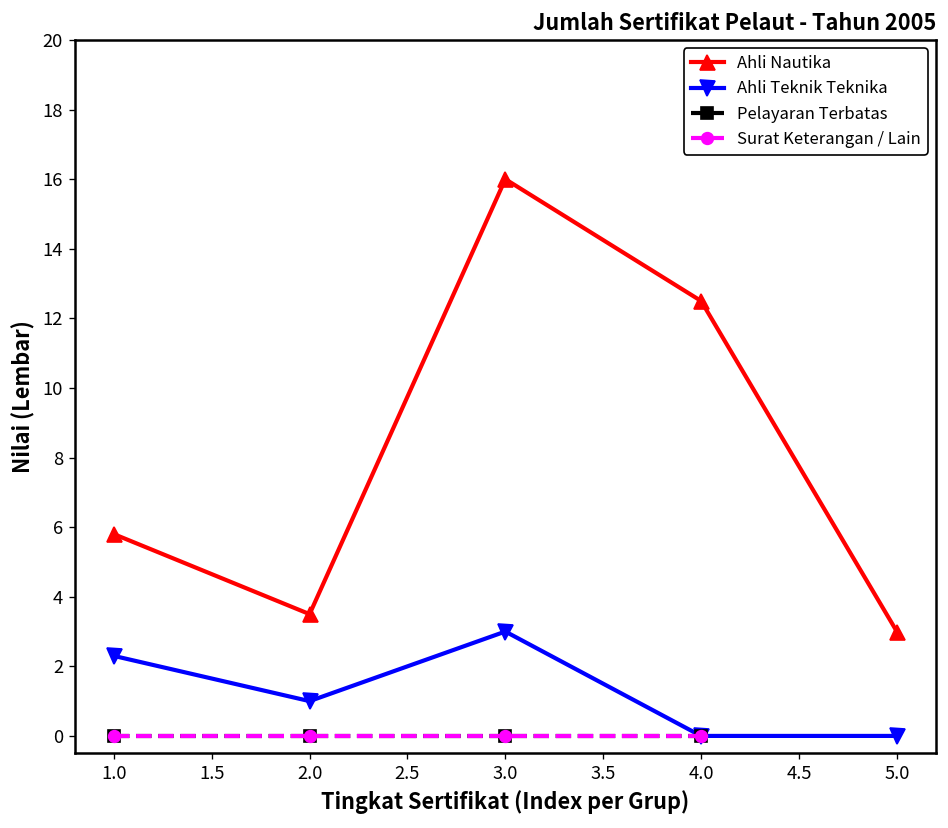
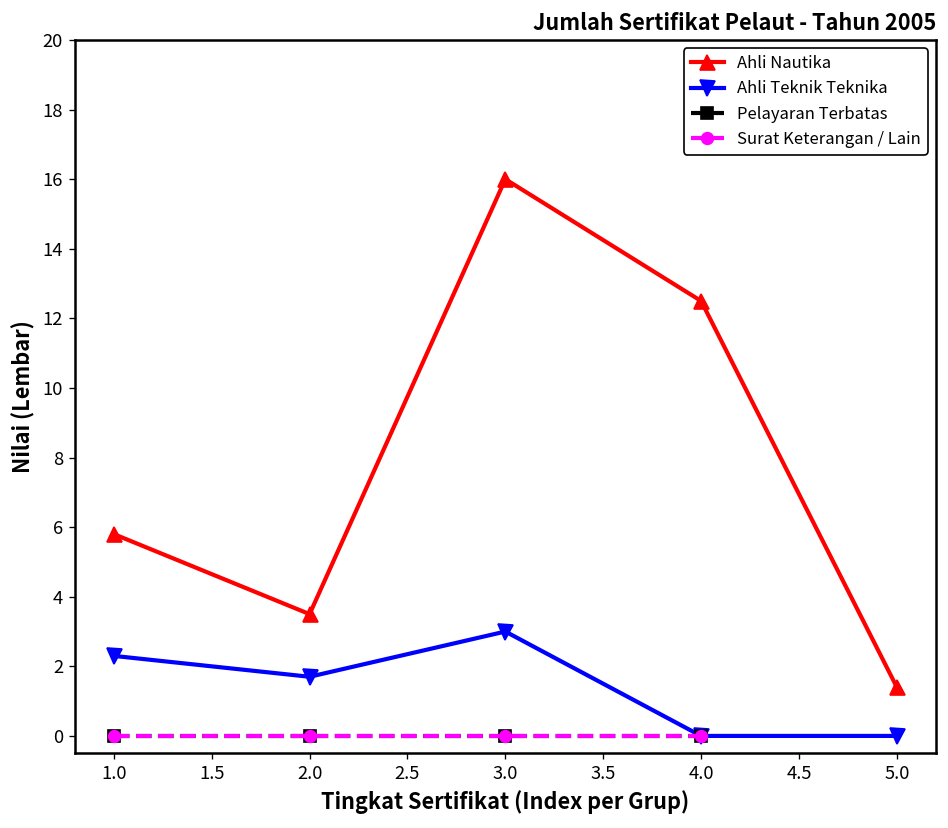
  {
    "Ahli Nautika": {
      "1.0": 5.8,
      "2.0": 3.5,
      "3.0": 16.0,
      "4.0": 12.5,
-     "5.0": 3.0
+     "5.0": 1.4
    },
    "Ahli Teknik Teknika": {
      "1.0": 2.3,
-     "2.0": 1.0,
+     "2.0": 1.7,
      "3.0": 3.0,
      "5.0": 0.0
    },
    "Surat Keterangan / Lain": {
      "1.0": 0.0,
      "2.0": 0.0,
      "3.0": 0.0
    }
  }
